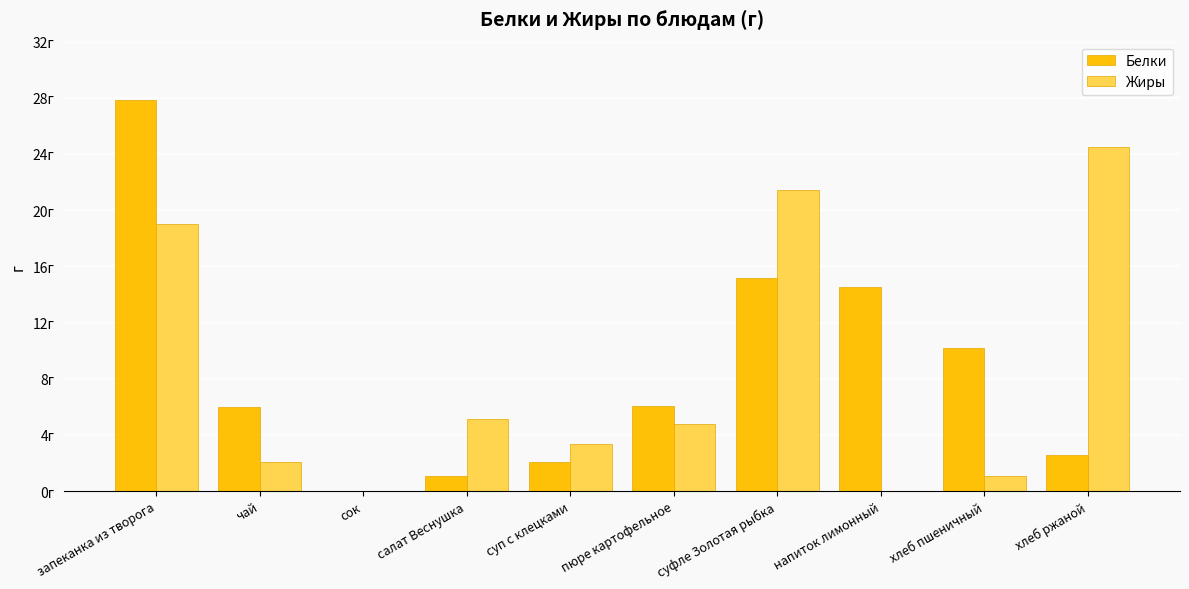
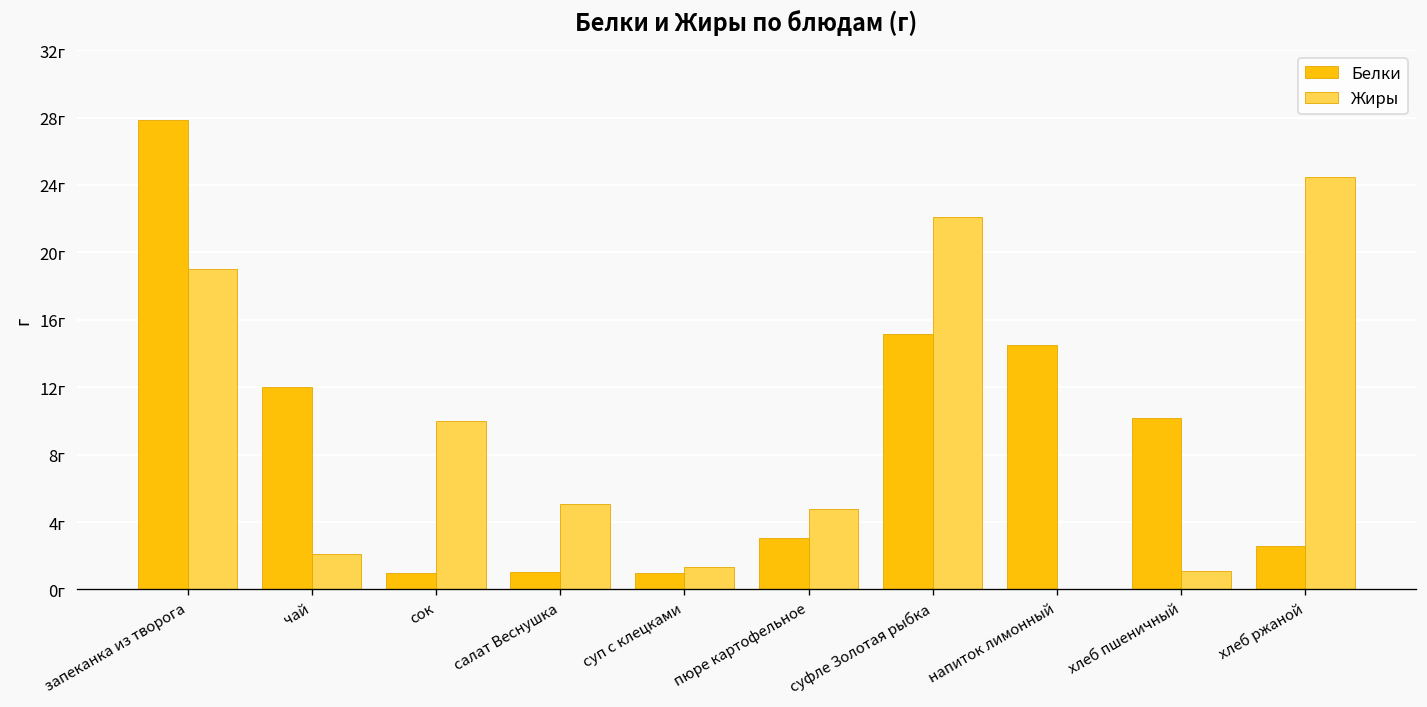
  {
    "Белки": {
      "запеканка из творога": "27.8г",
-     "чай": "6г",
-     "сок": "0г",
+     "чай": "12г",
+     "сок": "1г",
      "салат Веснушка": "1.0г",
-     "суп с клецками": "2.1г",
-     "пюре картофельное": "6.1г",
+     "суп с клецками": "1.0г",
+     "пюре картофельное": "3.1г",
      "суфле Золотая рыбка": "15.2г",
      "напиток лимонный": "14.5г",
      "хлеб пшеничный": "10.2г",
      "хлеб ржаной": "2.6г"
    },
    "Жиры": {
      "запеканка из творога": "19.0г",
      "чай": "2.1г",
-     "сок": "0г",
+     "сок": "10г",
      "салат Веснушка": "5.1г",
-     "суп с клецками": "3.4г",
+     "суп с клецками": "1.4г",
      "пюре картофельное": "4.8г",
-     "суфле Золотая рыбка": "21.5г",
+     "суфле Золотая рыбка": "22.1г",
      "напиток лимонный": "0.0г",
      "хлеб пшеничный": "1.1г",
      "хлеб ржаной": "24.5г"
    }
  }
